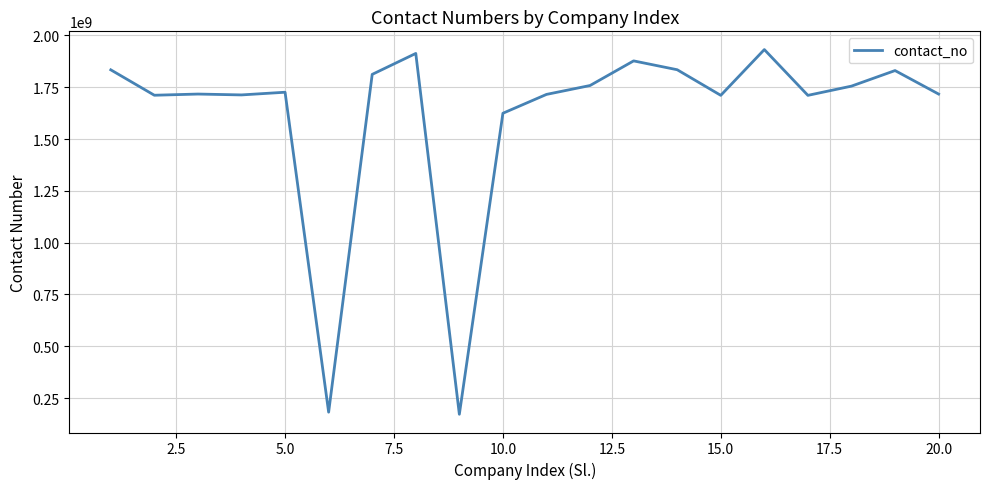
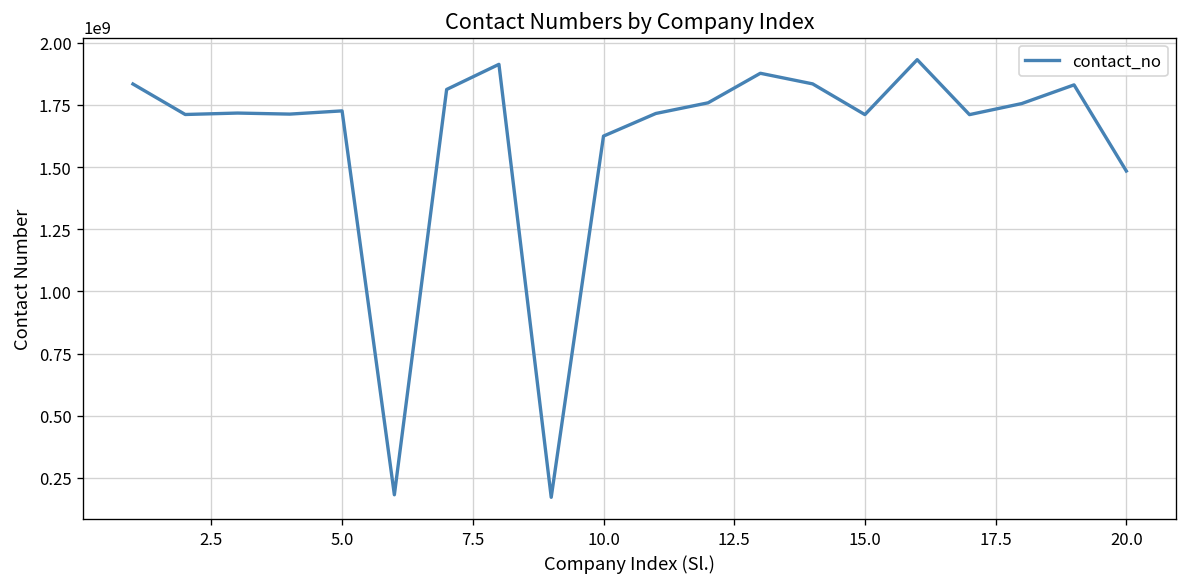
  {
    "5.0": 1730000000,
    "10.0": 1620000000,
    "15.0": 1710000000,
-   "20.0": 1720000000
+   "20.0": 1480000000
  }
